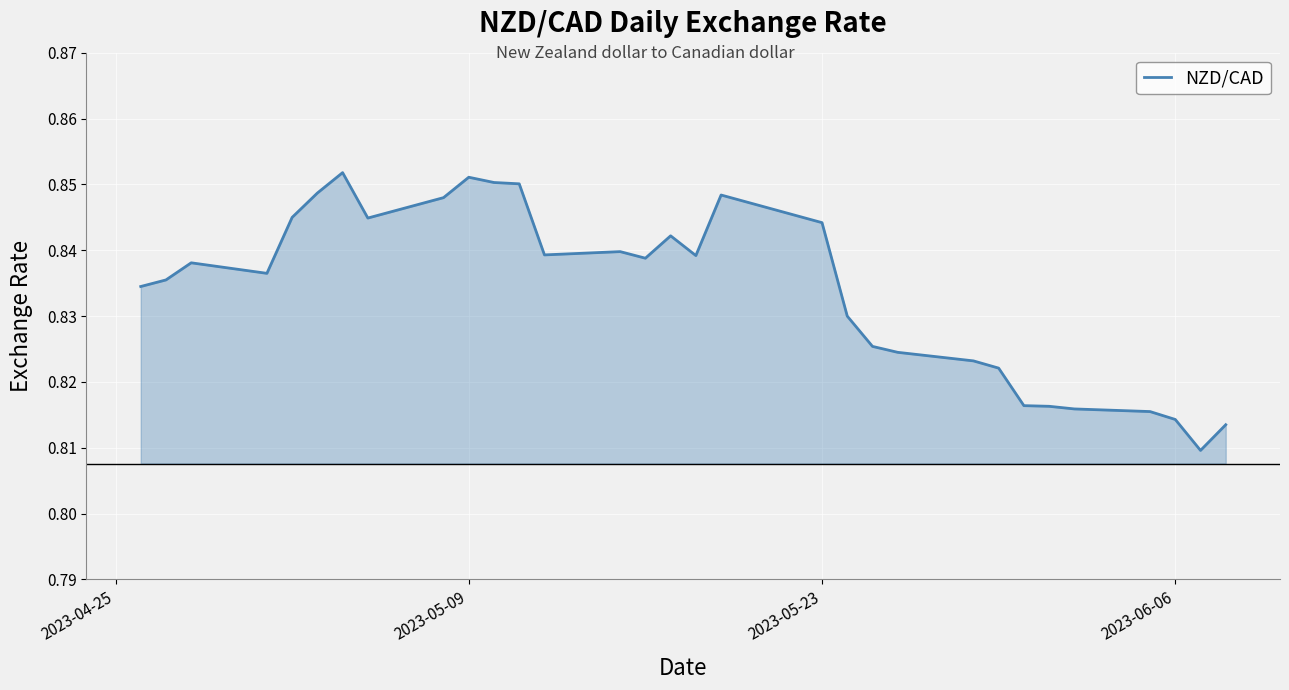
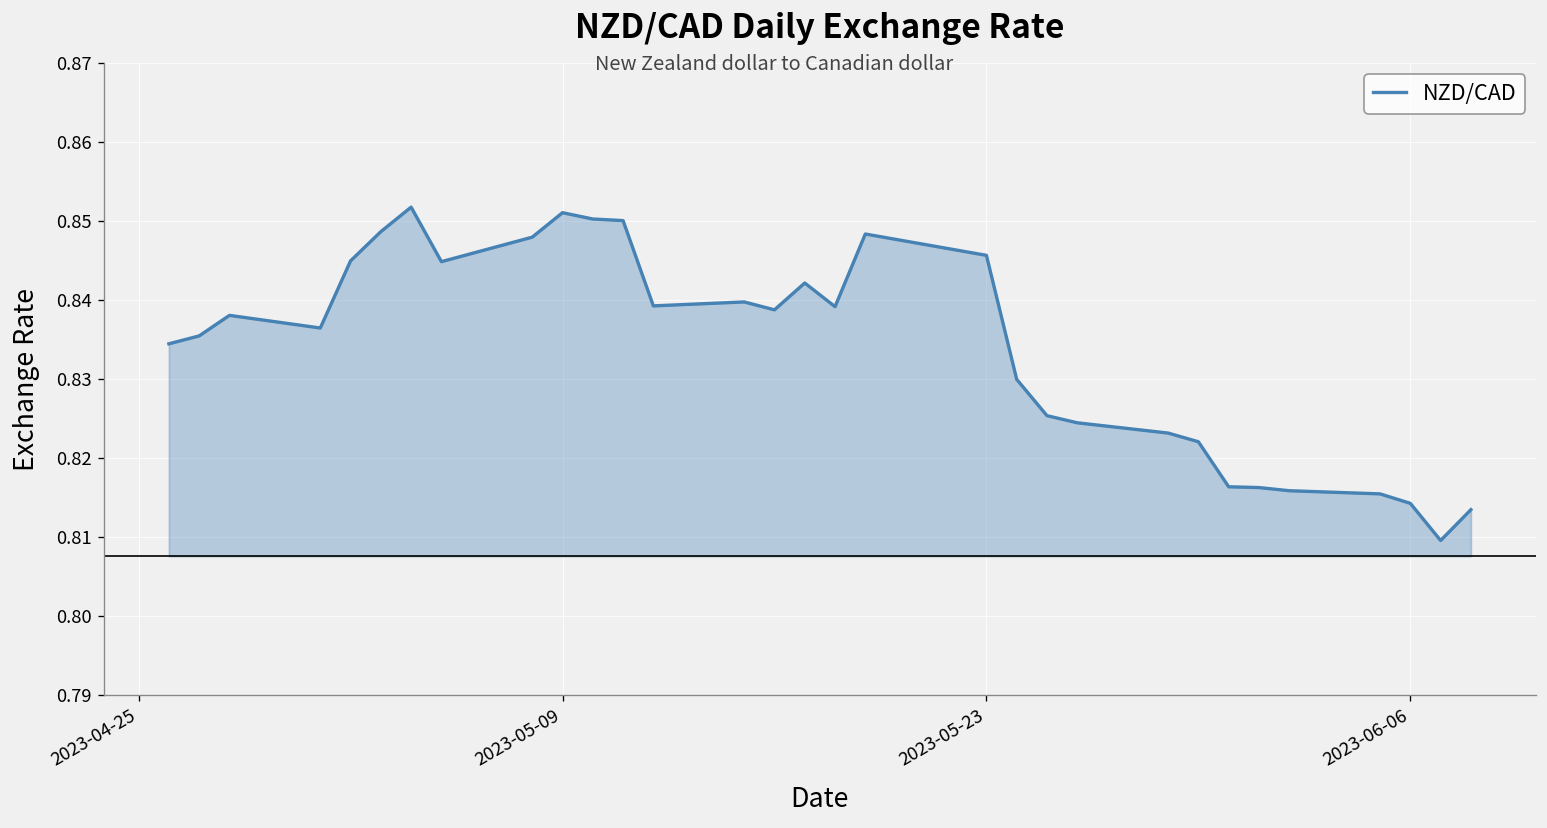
  {
    "2023-05-09": 0.851,
-   "2023-05-23": 0.844,
+   "2023-05-23": 0.846,
    "2023-06-06": 0.814
  }
